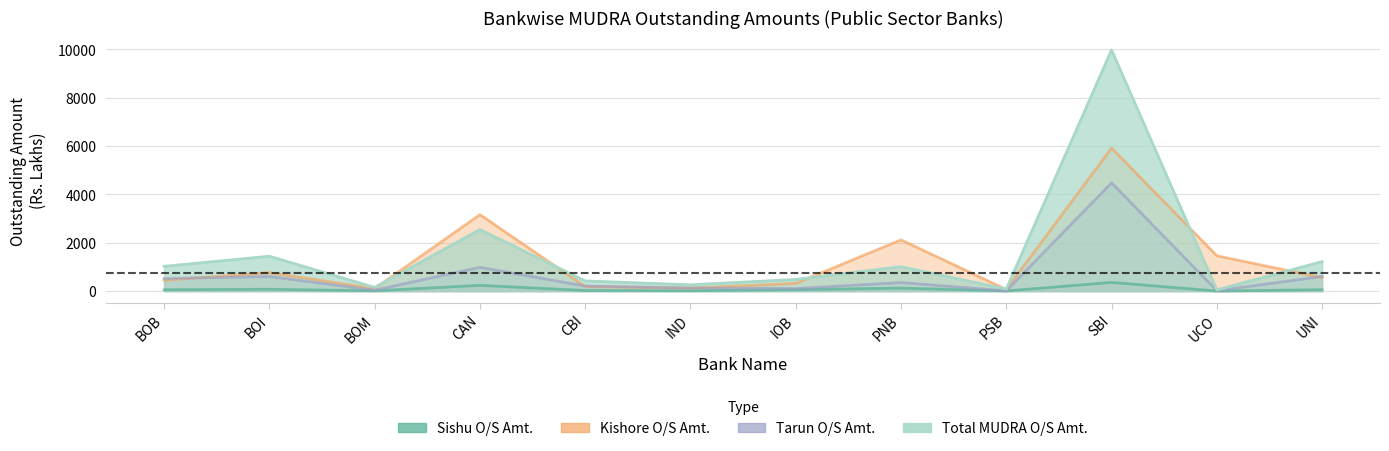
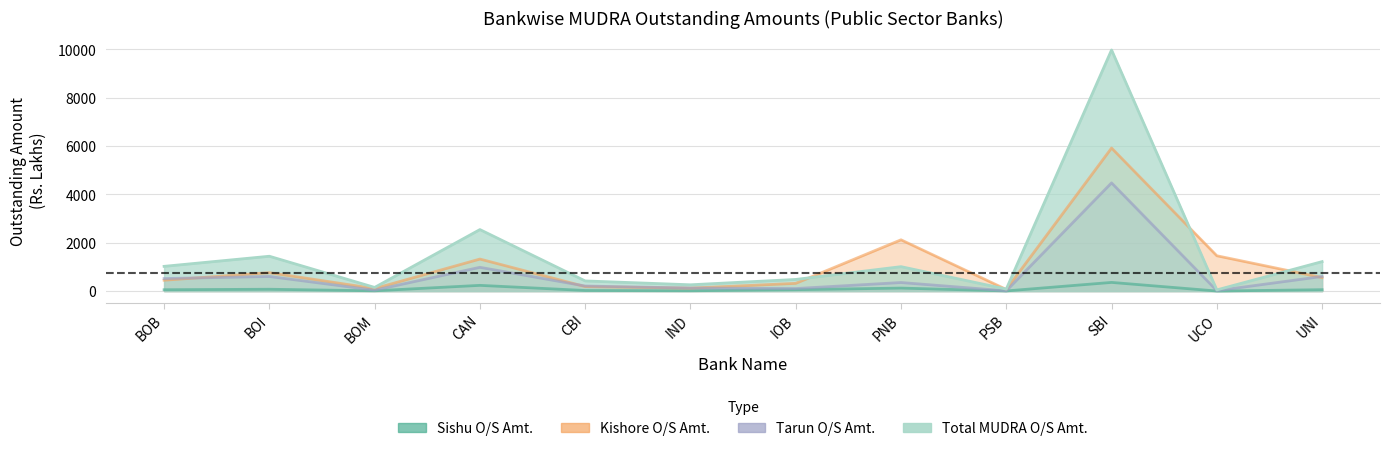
  {
    "Kishore O/S Amt.": {
      "BOI": 800,
-     "CAN": 3200,
+     "CAN": 1300,
      "IOB": 300,
      "PNB": 2100,
      "SBI": 5900,
      "UCO": 1500
    }
  }
